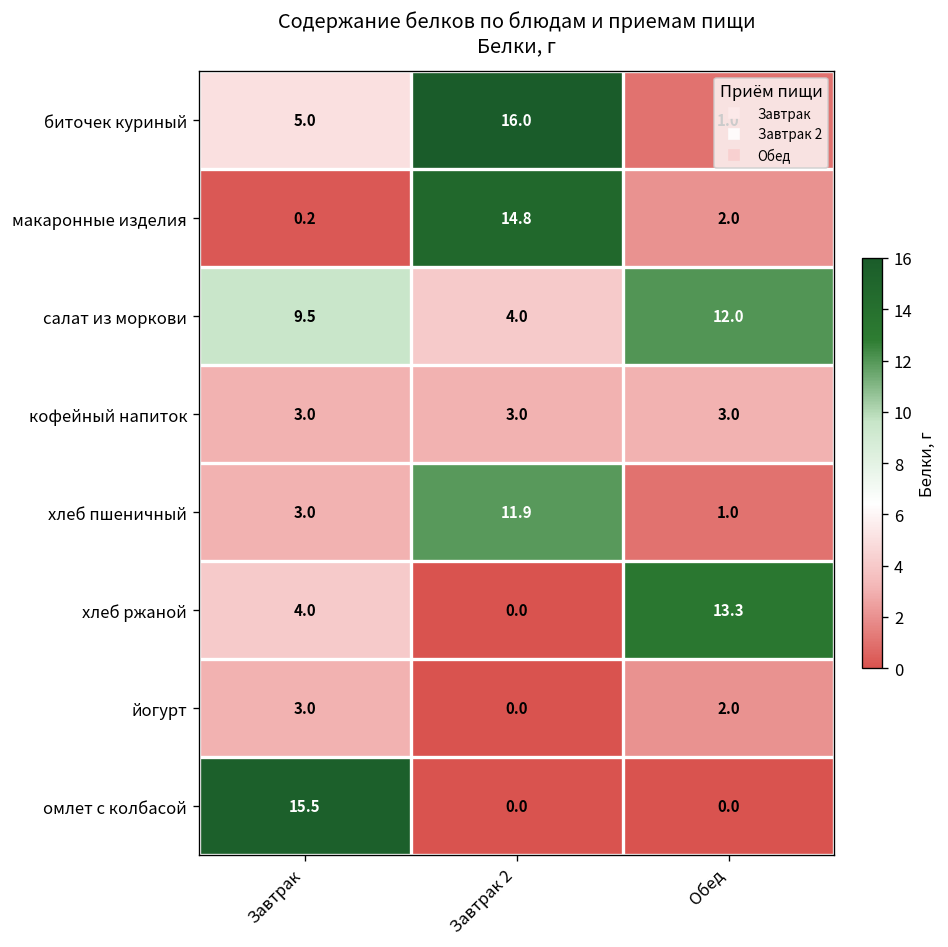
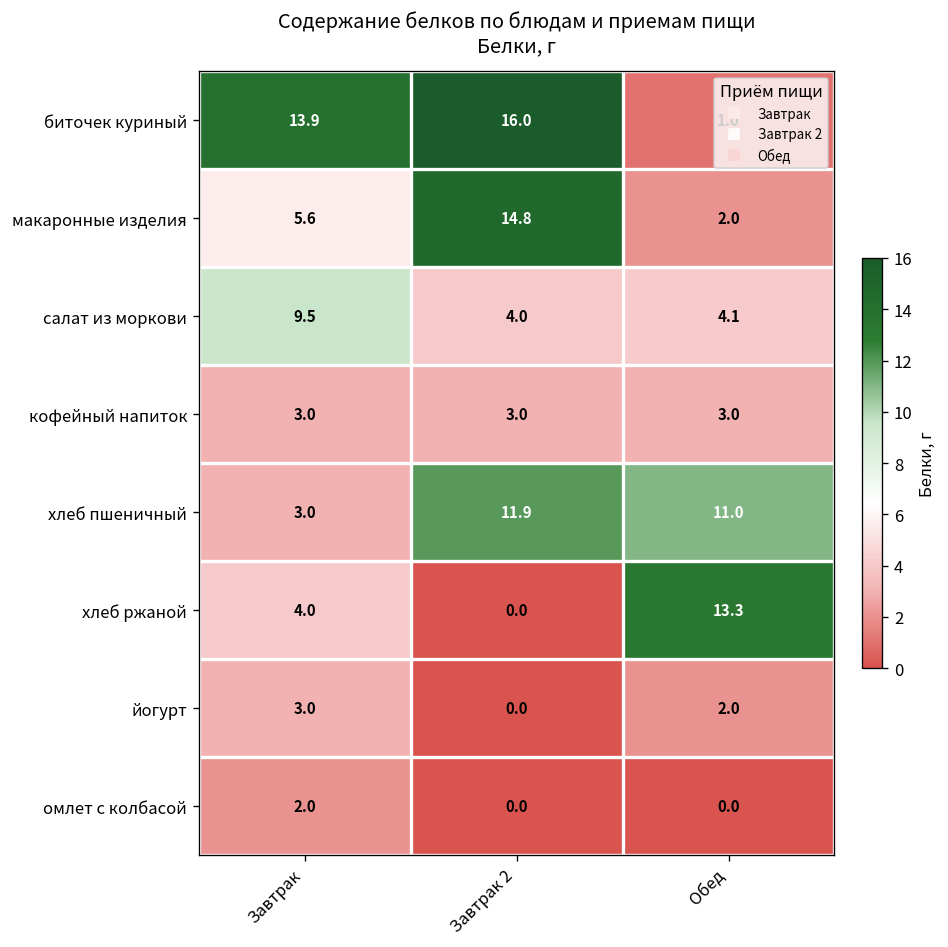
  {
    "биточек куриный": {
-     "Завтрак": 5.0,
+     "Завтрак": 13.9,
      "Завтрак 2": 16.0
    },
    "макаронные изделия": {
-     "Завтрак": 0.2,
+     "Завтрак": 5.6,
      "Завтрак 2": 14.8,
      "Обед": 2.0
    },
    "салат из моркови": {
      "Завтрак": 9.5,
      "Завтрак 2": 4.0,
-     "Обед": 12.0
+     "Обед": 4.1
    },
    "кофейный напиток": {
      "Завтрак": 3.0,
      "Завтрак 2": 3.0,
      "Обед": 3.0
    },
    "хлеб пшеничный": {
      "Завтрак": 3.0,
      "Завтрак 2": 11.9,
-     "Обед": 1.0
+     "Обед": 11.0
    },
    "хлеб ржаной": {
      "Завтрак": 4.0,
      "Завтрак 2": 0.0,
      "Обед": 13.3
    },
    "йогурт": {
      "Завтрак": 3.0,
      "Завтрак 2": 0.0,
      "Обед": 2.0
    },
    "омлет с колбасой": {
-     "Завтрак": 15.5,
+     "Завтрак": 2.0,
      "Завтрак 2": 0.0,
      "Обед": 0.0
    }
  }
